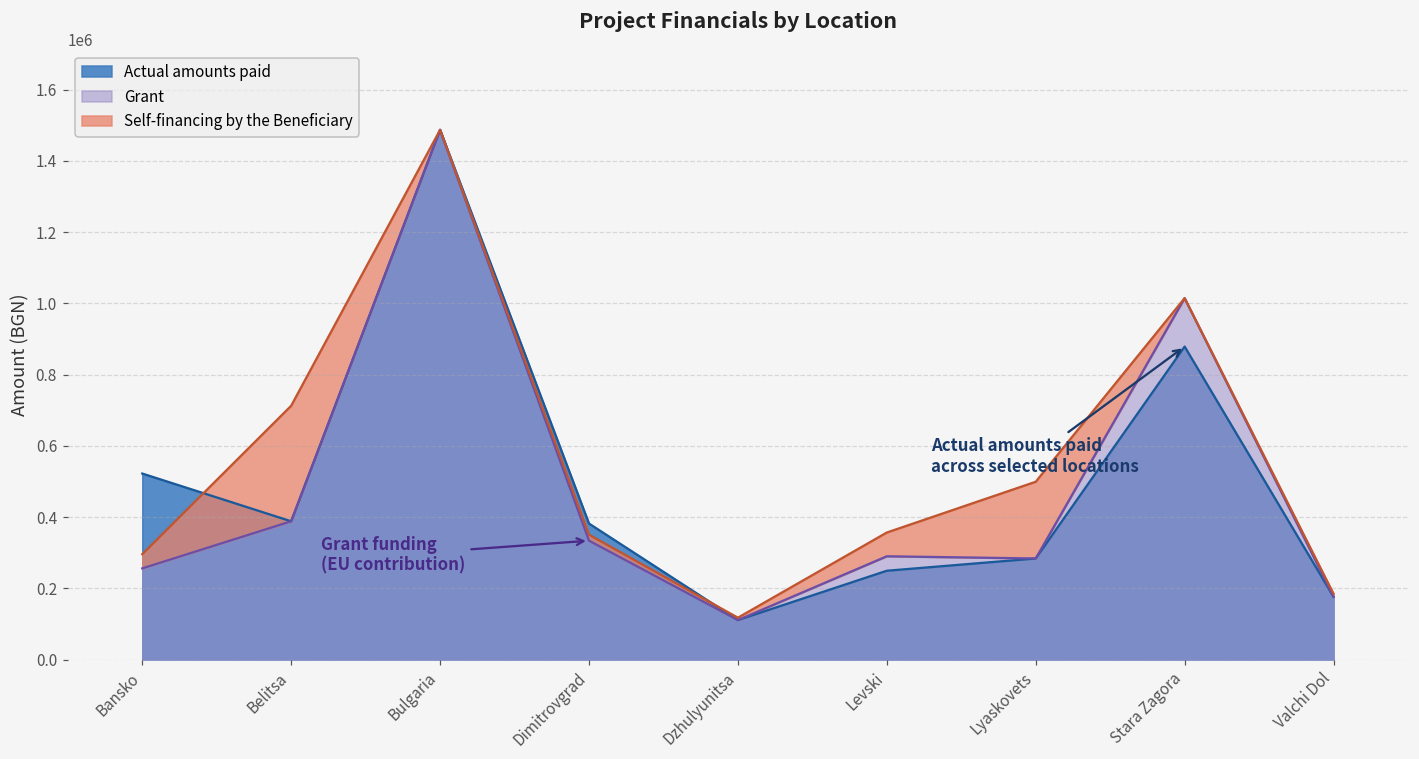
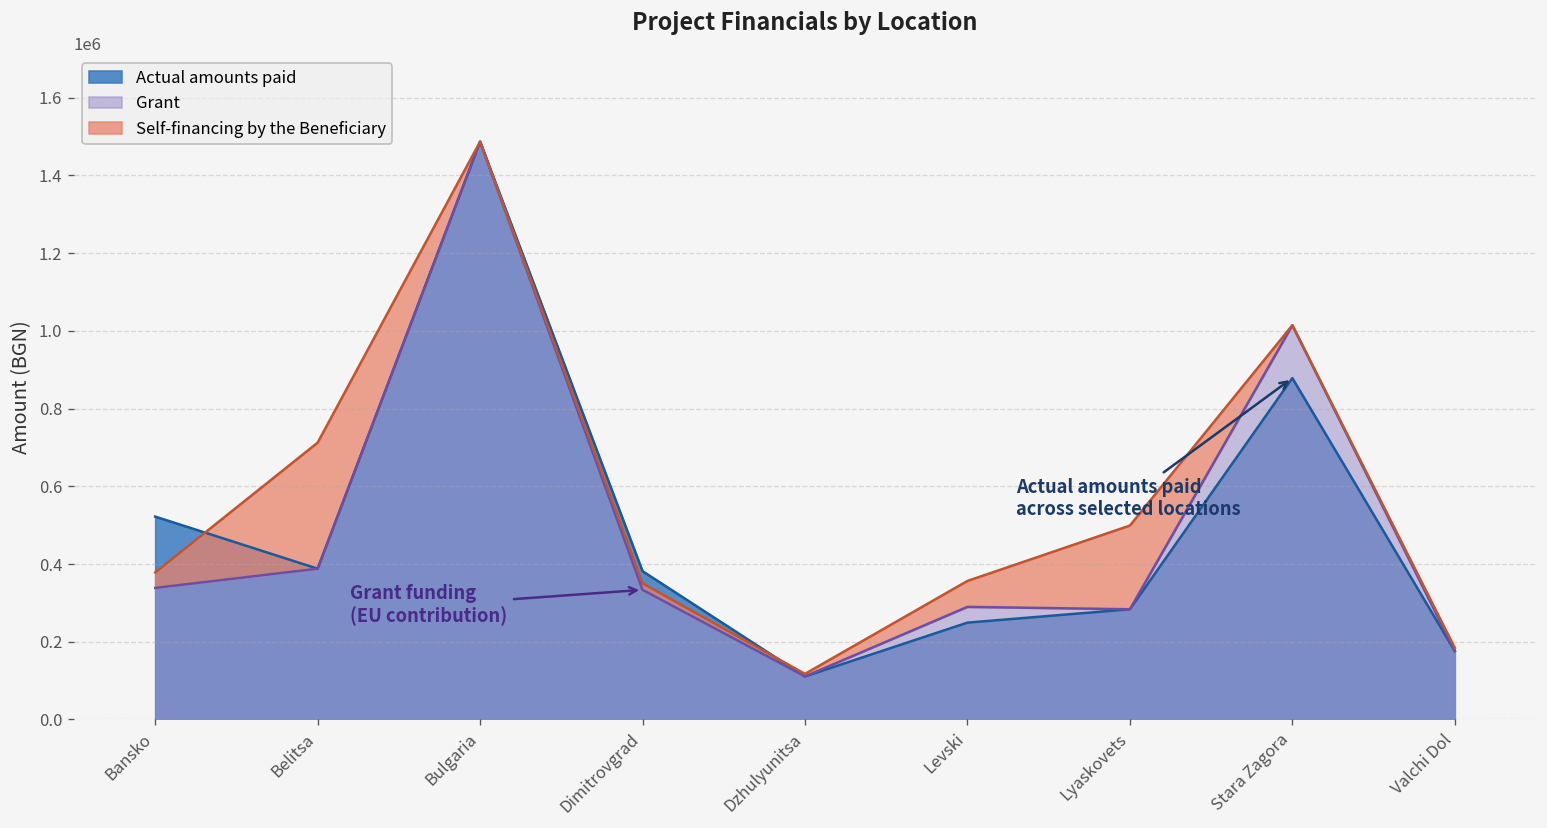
  {
    "Actual amounts paid": {
      "Bansko": 520000,
      "Dimitrovgrad": 380000,
      "Levski": 250000,
      "Stara Zagora": 880000
    },
    "Grant": {
-     "Bansko": 260000,
+     "Bansko": 340000,
      "Dimitrovgrad": 330000,
      "Levski": 290000
    },
    "Self-financing by the Beneficiary": {
      "Bansko": 40000,
      "Belitsa": 320000,
      "Dimitrovgrad": 20000,
      "Levski": 70000,
      "Lyaskovets": 220000,
      "Valchi Dol": 10000
    }
  }
